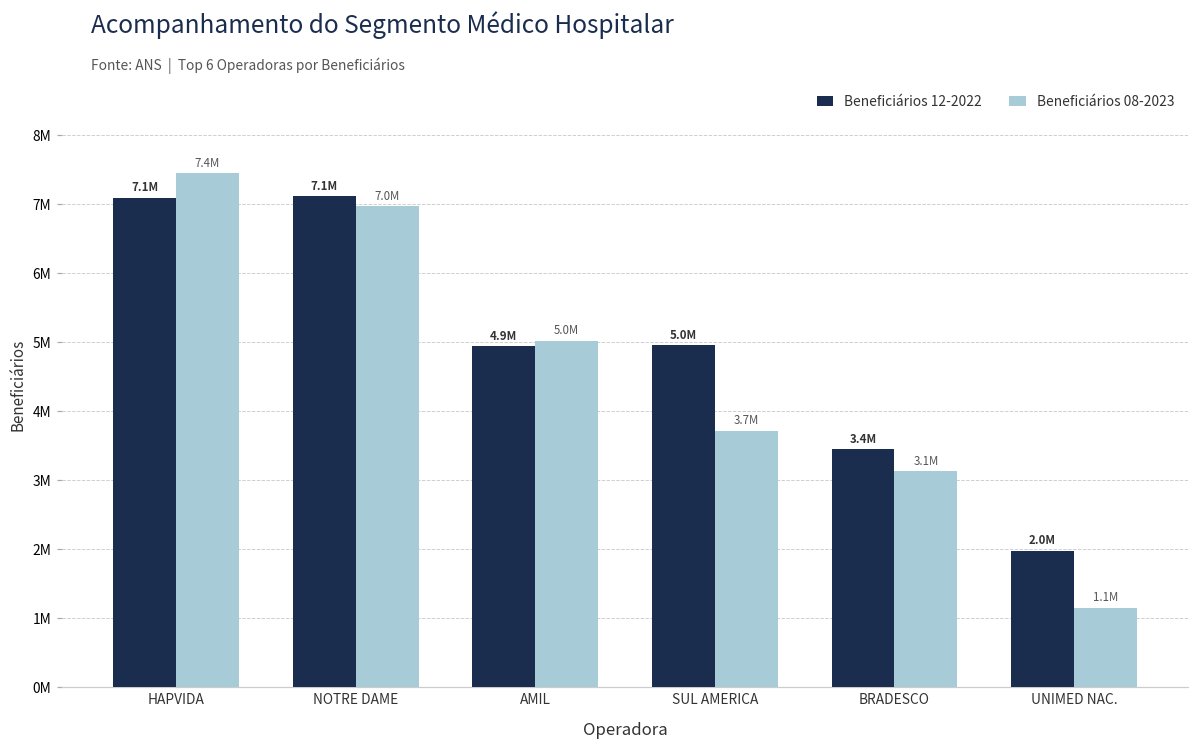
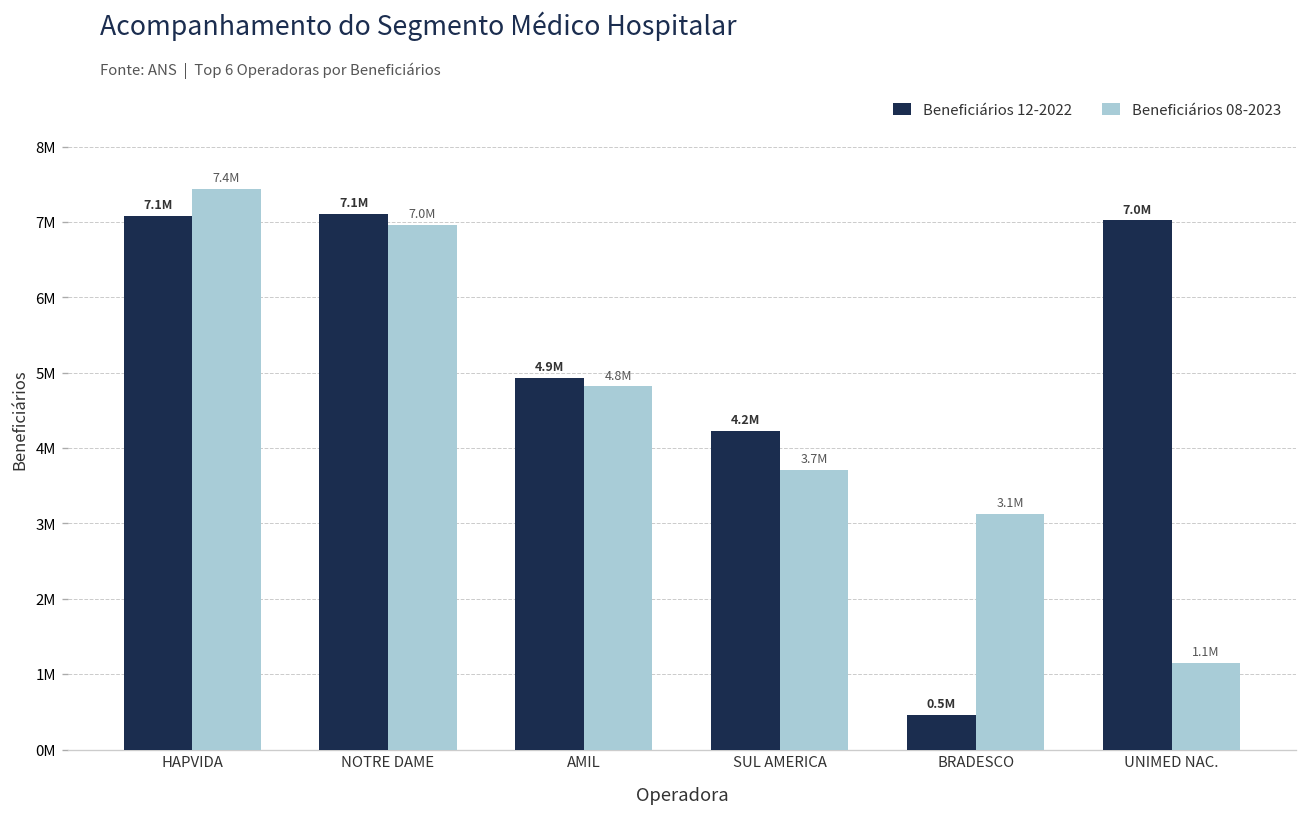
  {
    "Beneficiários 12-2022": {
      "HAPVIDA": "7.1M",
      "NOTRE DAME": "7.1M",
      "AMIL": "4.9M",
-     "SUL AMERICA": "5.0M",
-     "BRADESCO": "3.4M",
-     "UNIMED NAC.": "2.0M"
+     "SUL AMERICA": "4.2M",
+     "BRADESCO": "0.5M",
+     "UNIMED NAC.": "7.0M"
    },
    "Beneficiários 08-2023": {
      "HAPVIDA": "7.4M",
      "NOTRE DAME": "7.0M",
-     "AMIL": "5.0M",
+     "AMIL": "4.8M",
      "SUL AMERICA": "3.7M",
      "BRADESCO": "3.1M",
      "UNIMED NAC.": "1.1M"
    }
  }
